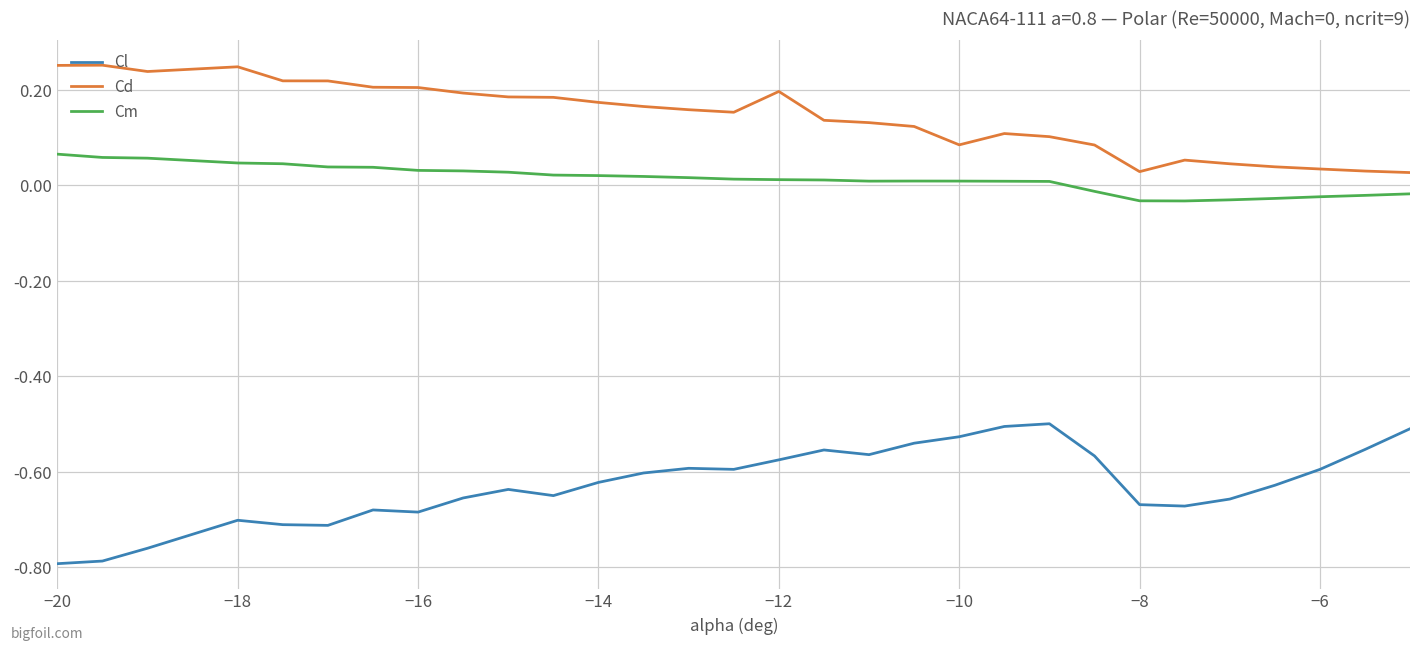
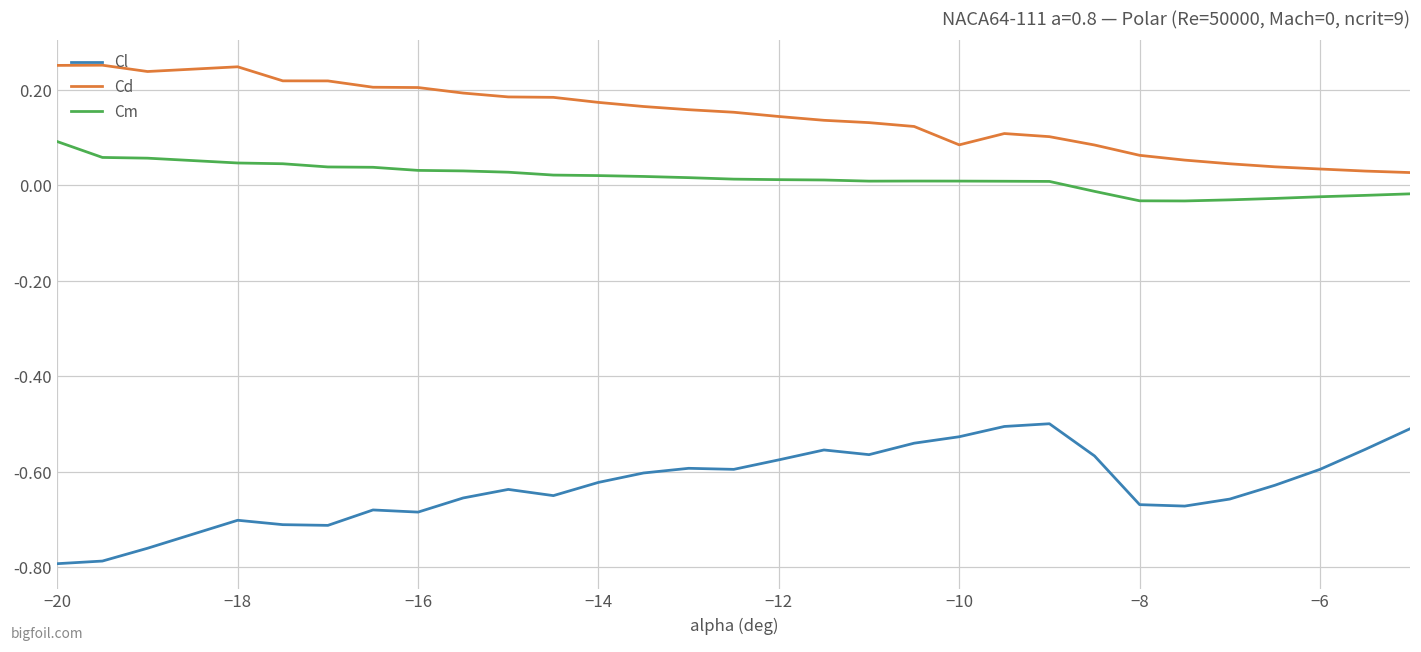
  {
    "Cl": {
      "−20": -0.79,
      "−18": -0.70,
      "−16": -0.68,
      "−14": -0.62,
      "−12": -0.57,
      "−10": -0.53,
      "−8": -0.67,
      "−6": -0.59
    },
    "Cd": {
      "−20": 0.25,
      "−18": 0.25,
      "−16": 0.20,
      "−14": 0.17,
-     "−12": 0.20,
+     "−12": 0.14,
      "−10": 0.08,
-     "−8": 0.03,
+     "−8": 0.06,
      "−6": 0.03
    },
    "Cm": {
-     "−20": 0.07,
+     "−20": 0.09,
      "−18": 0.05,
      "−16": 0.03,
      "−14": 0.02,
      "−12": 0.01,
      "−10": 0.01,
      "−8": -0.03,
      "−6": -0.02
    }
  }
